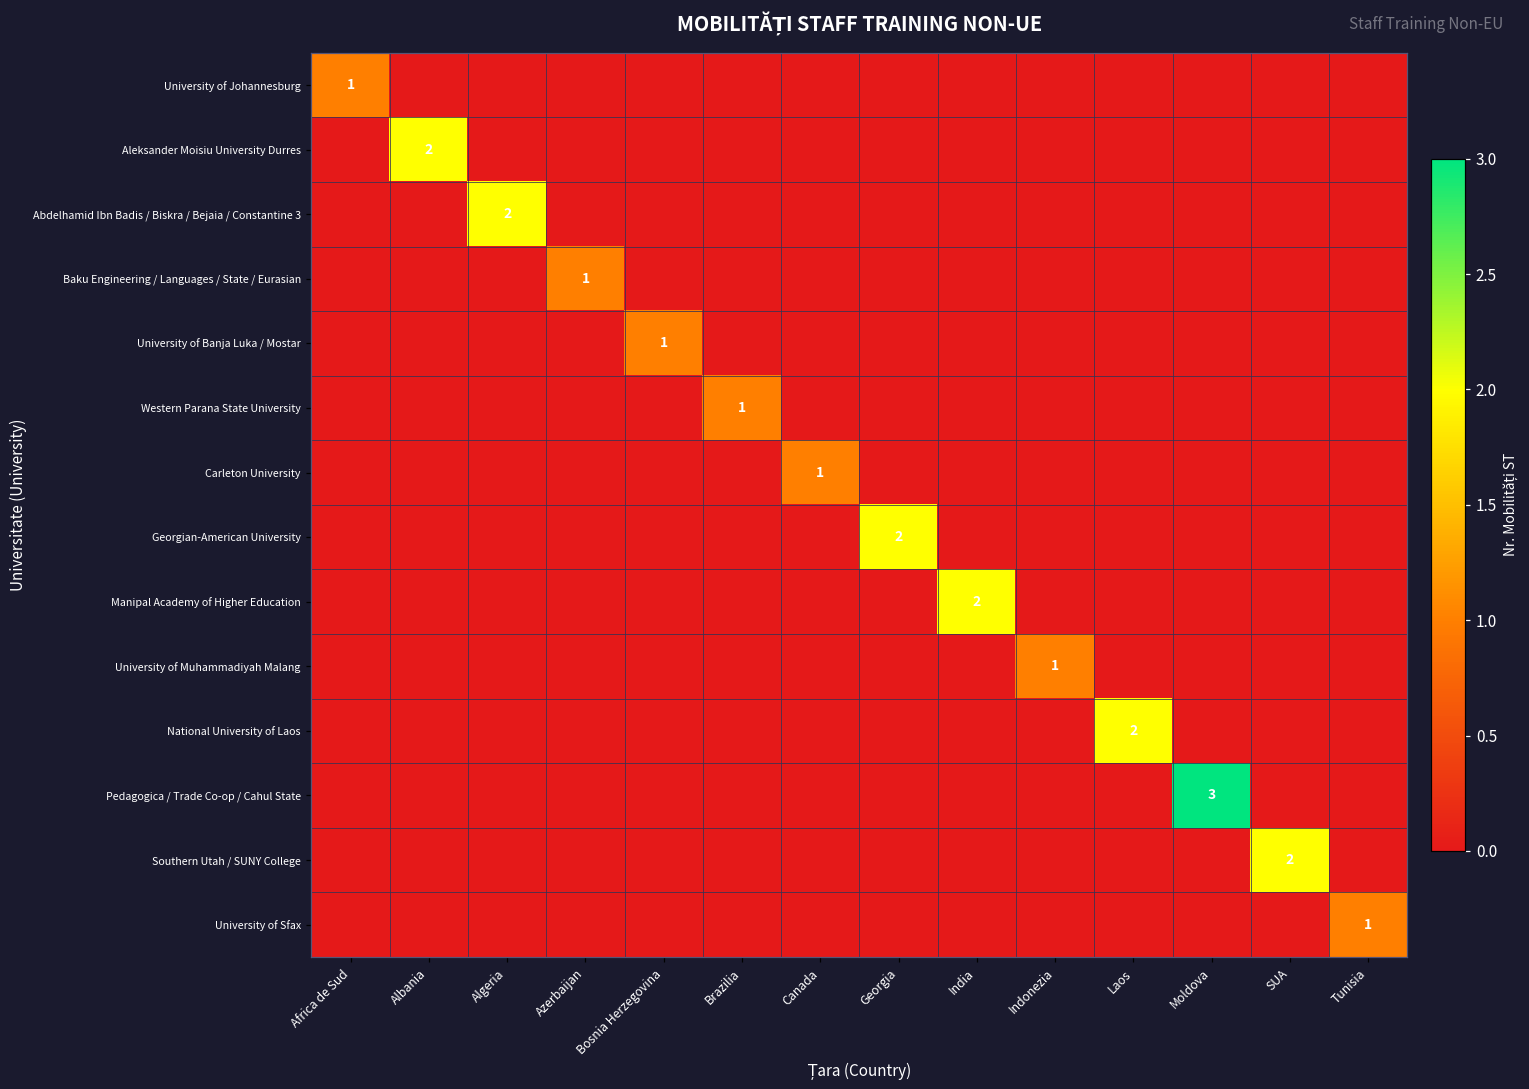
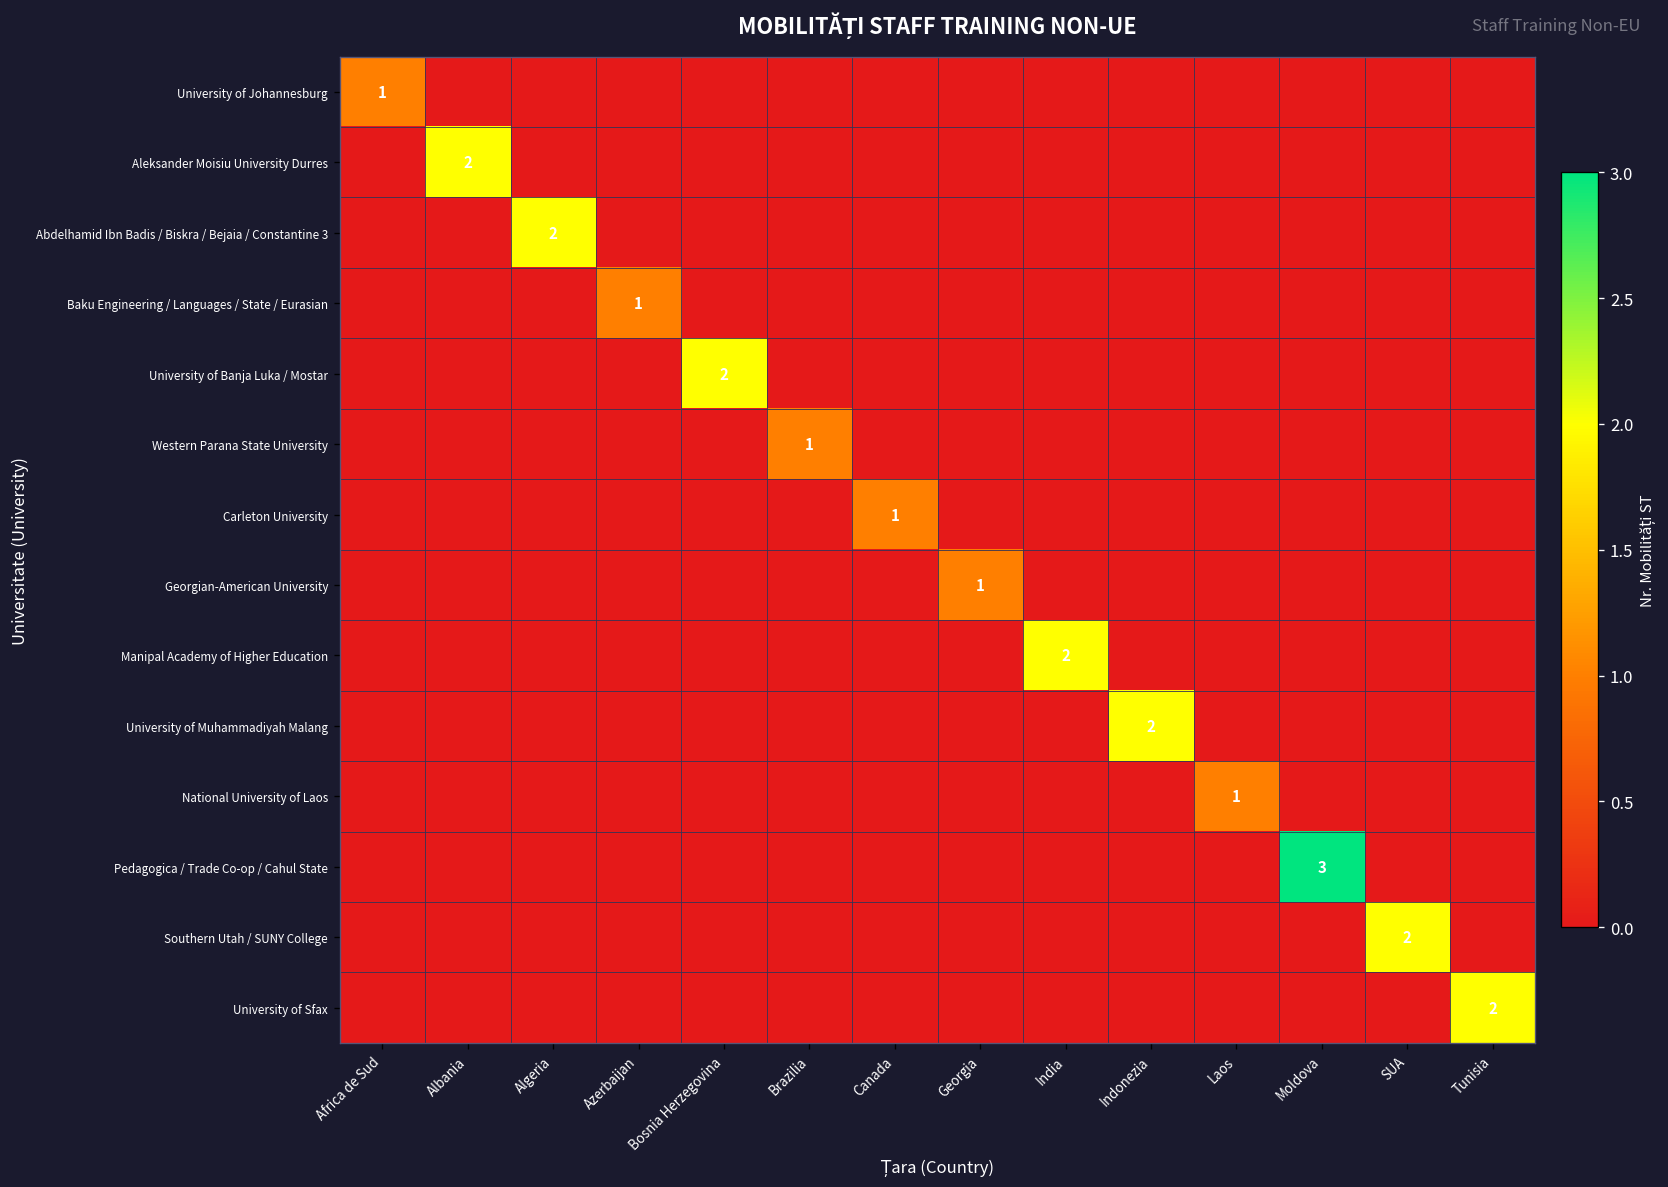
  {
    "University of Johannesburg": {
      "Africa de Sud": 1
    },
    "Aleksander Moisiu University Durres": {
      "Albania": 2
    },
    "Abdelhamid Ibn Badis / Biskra / Bejaia / Constantine 3": {
      "Algeria": 2
    },
    "Baku Engineering / Languages / State / Eurasian": {
      "Azerbaijan": 1
    },
    "University of Banja Luka / Mostar": {
-     "Bosnia Herzegovina": 1
+     "Bosnia Herzegovina": 2
    },
    "Western Parana State University": {
      "Brazilia": 1
    },
    "Carleton University": {
      "Canada": 1
    },
    "Georgian-American University": {
-     "Georgia": 2
+     "Georgia": 1
    },
    "Manipal Academy of Higher Education": {
      "India": 2
    },
    "University of Muhammadiyah Malang": {
-     "Indonezia": 1
+     "Indonezia": 2
    },
    "National University of Laos": {
-     "Laos": 2
+     "Laos": 1
    },
    "Pedagogica / Trade Co-op / Cahul State": {
      "Moldova": 3
    },
    "Southern Utah / SUNY College": {
      "SUA": 2
    },
    "University of Sfax": {
-     "Tunisia": 1
+     "Tunisia": 2
    }
  }
